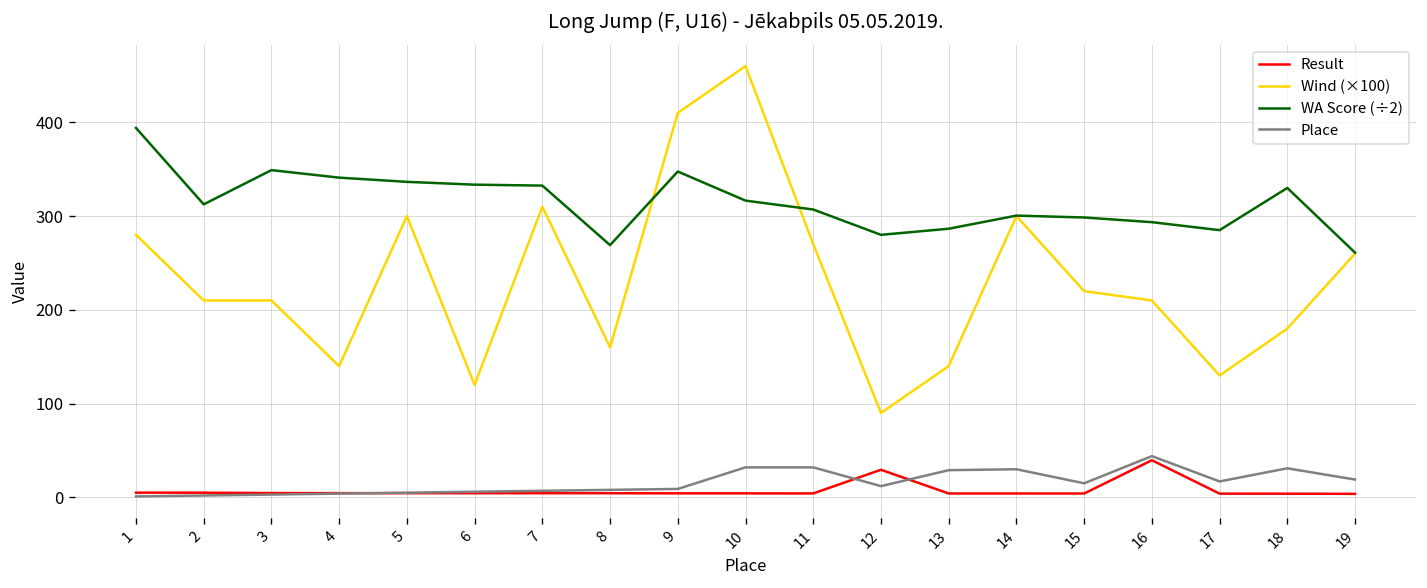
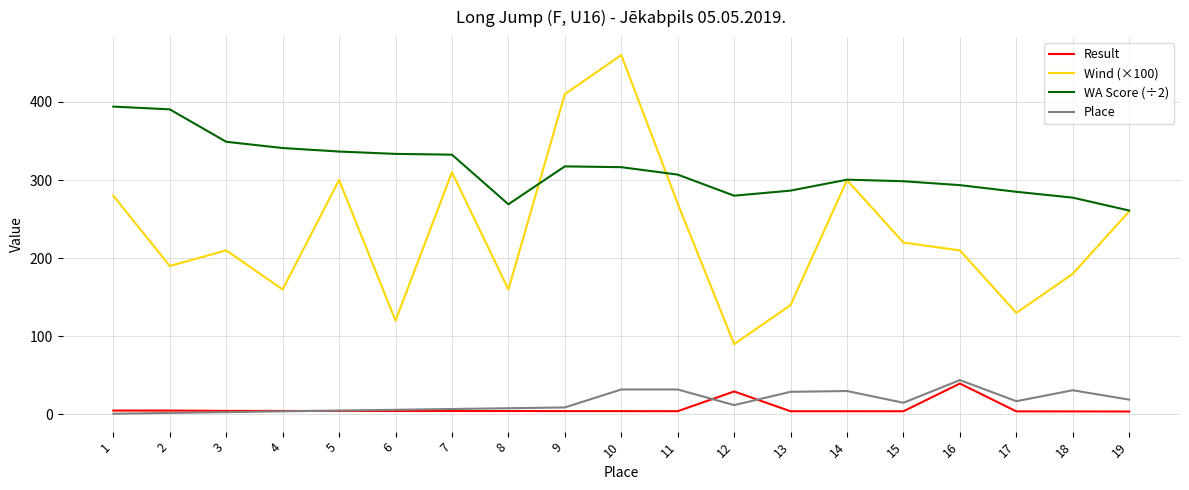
  {
    "Result": {
      "1": 10,
      "8": 0,
      "9": 0,
      "10": 0,
      "11": 0,
      "12": 30,
      "13": 0,
      "14": 0,
      "15": 0,
      "16": 40,
      "17": 0,
      "18": 0,
      "19": 0
    },
    "Wind (×100)": {
      "1": 280,
-     "2": 210,
+     "2": 190,
      "3": 210,
-     "4": 140,
+     "4": 160,
      "5": 300,
      "6": 120,
      "7": 310,
      "8": 160,
      "9": 410,
      "10": 460,
      "11": 270,
      "12": 90,
      "13": 140,
      "15": 220,
      "16": 210,
      "17": 130,
      "18": 180
    },
    "WA Score (÷2)": {
      "1": 390,
-     "2": 310,
+     "2": 390,
      "3": 350,
      "4": 340,
      "5": 340,
      "6": 330,
      "7": 330,
      "8": 270,
-     "9": 350,
+     "9": 320,
      "10": 320,
      "11": 310,
      "12": 280,
      "13": 290,
      "15": 300,
      "16": 290,
      "17": 290,
-     "18": 330
+     "18": 280
    },
    "Place": {
      "1": 0,
      "8": 10,
      "9": 10,
      "10": 30,
      "11": 30,
      "12": 10,
      "13": 30,
      "14": 30,
      "15": 20,
      "16": 40,
      "17": 20,
      "18": 30,
      "19": 20
    }
  }
